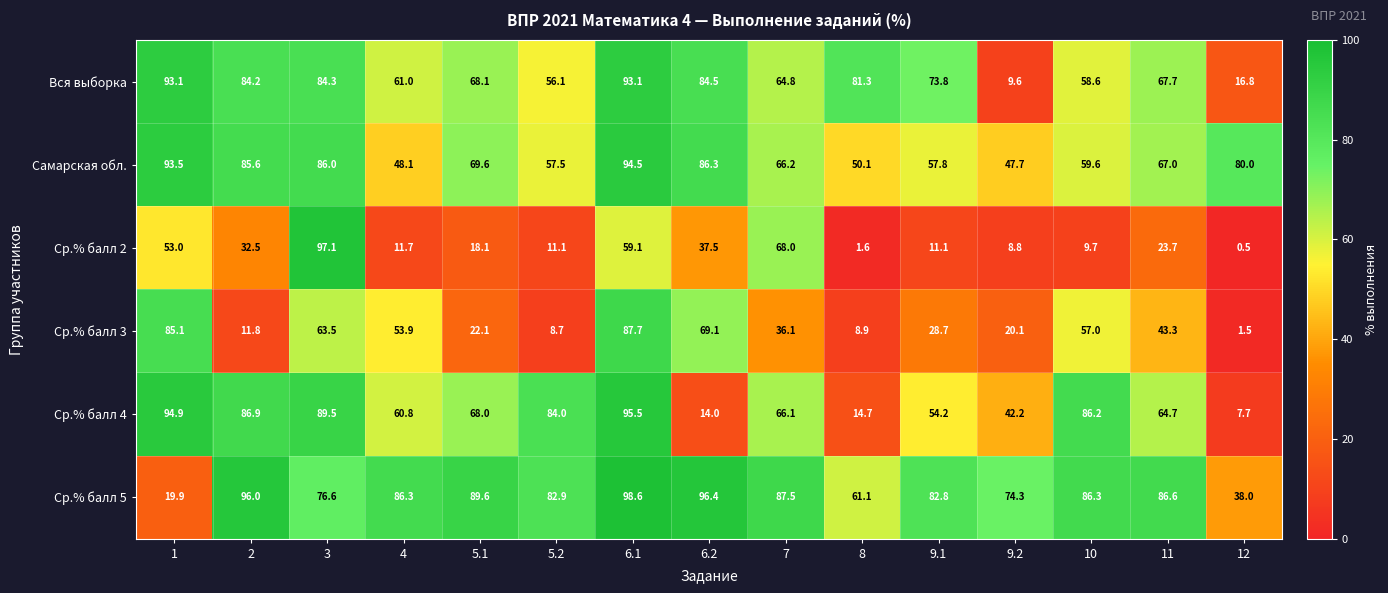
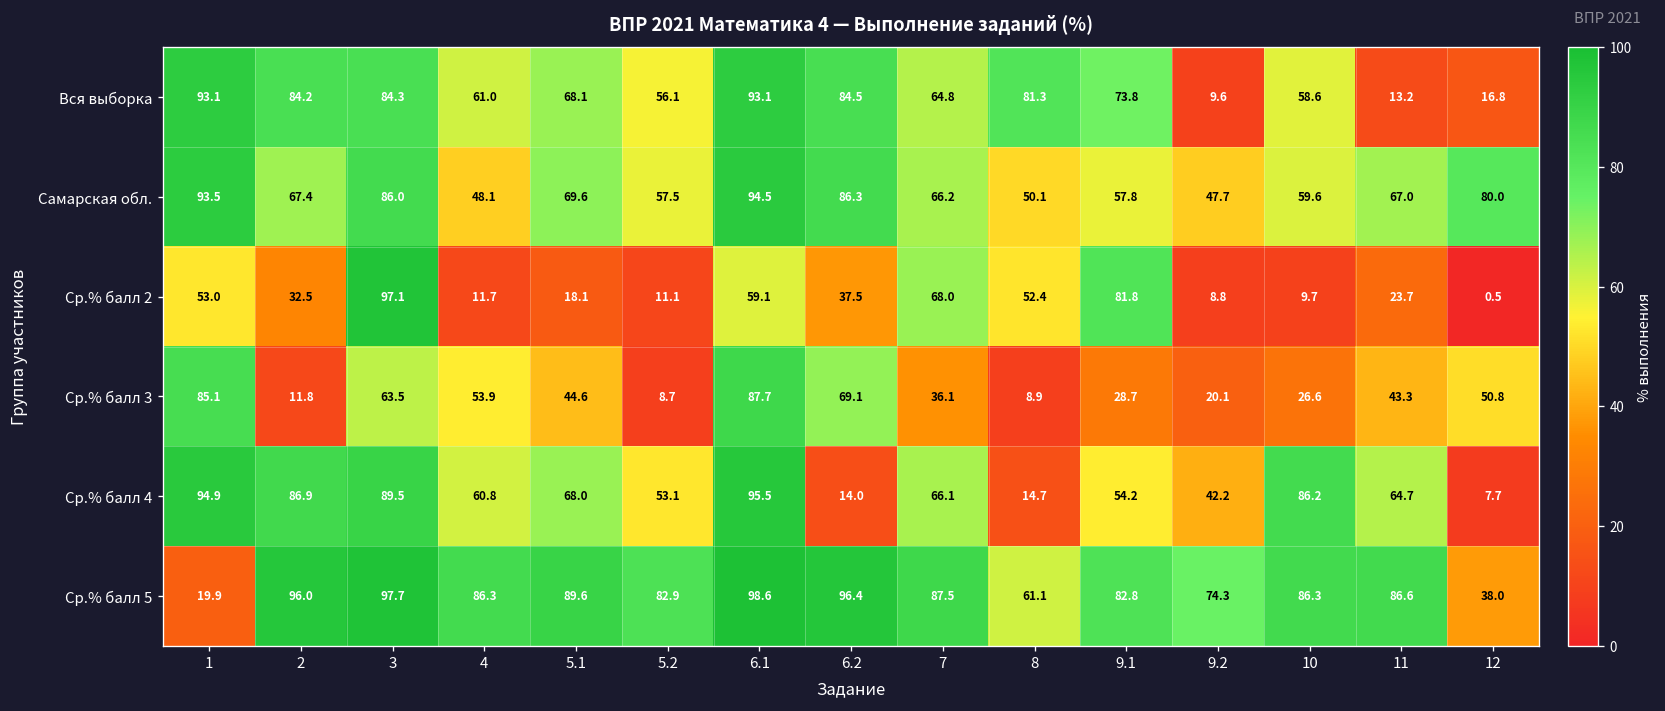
  {
    "Вся выборка": {
      "1": 93.1,
      "2": 84.2,
      "3": 84.3,
      "4": 61.0,
      "5.1": 68.1,
      "5.2": 56.1,
      "6.1": 93.1,
      "6.2": 84.5,
      "7": 64.8,
      "8": 81.3,
      "9.1": 73.8,
      "9.2": 9.6,
      "10": 58.6,
-     "11": 67.7,
+     "11": 13.2,
      "12": 16.8
    },
    "Самарская обл.": {
      "1": 93.5,
-     "2": 85.6,
+     "2": 67.4,
      "3": 86.0,
      "4": 48.1,
      "5.1": 69.6,
      "5.2": 57.5,
      "6.1": 94.5,
      "6.2": 86.3,
      "7": 66.2,
      "8": 50.1,
      "9.1": 57.8,
      "9.2": 47.7,
      "10": 59.6,
      "11": 67.0,
      "12": 80.0
    },
    "Ср.% балл 2": {
      "1": 53.0,
      "2": 32.5,
      "3": 97.1,
      "4": 11.7,
      "5.1": 18.1,
      "5.2": 11.1,
      "6.1": 59.1,
      "6.2": 37.5,
      "7": 68.0,
-     "8": 1.6,
-     "9.1": 11.1,
+     "8": 52.4,
+     "9.1": 81.8,
      "9.2": 8.8,
      "10": 9.7,
      "11": 23.7,
      "12": 0.5
    },
    "Ср.% балл 3": {
      "1": 85.1,
      "2": 11.8,
      "3": 63.5,
      "4": 53.9,
-     "5.1": 22.1,
+     "5.1": 44.6,
      "5.2": 8.7,
      "6.1": 87.7,
      "6.2": 69.1,
      "7": 36.1,
      "8": 8.9,
      "9.1": 28.7,
      "9.2": 20.1,
-     "10": 57.0,
+     "10": 26.6,
      "11": 43.3,
-     "12": 1.5
+     "12": 50.8
    },
    "Ср.% балл 4": {
      "1": 94.9,
      "2": 86.9,
      "3": 89.5,
      "4": 60.8,
      "5.1": 68.0,
-     "5.2": 84.0,
+     "5.2": 53.1,
      "6.1": 95.5,
      "6.2": 14.0,
      "7": 66.1,
      "8": 14.7,
      "9.1": 54.2,
      "9.2": 42.2,
      "10": 86.2,
      "11": 64.7,
      "12": 7.7
    },
    "Ср.% балл 5": {
      "1": 19.9,
      "2": 96.0,
-     "3": 76.6,
+     "3": 97.7,
      "4": 86.3,
      "5.1": 89.6,
      "5.2": 82.9,
      "6.1": 98.6,
      "6.2": 96.4,
      "7": 87.5,
      "8": 61.1,
      "9.1": 82.8,
      "9.2": 74.3,
      "10": 86.3,
      "11": 86.6,
      "12": 38.0
    }
  }
